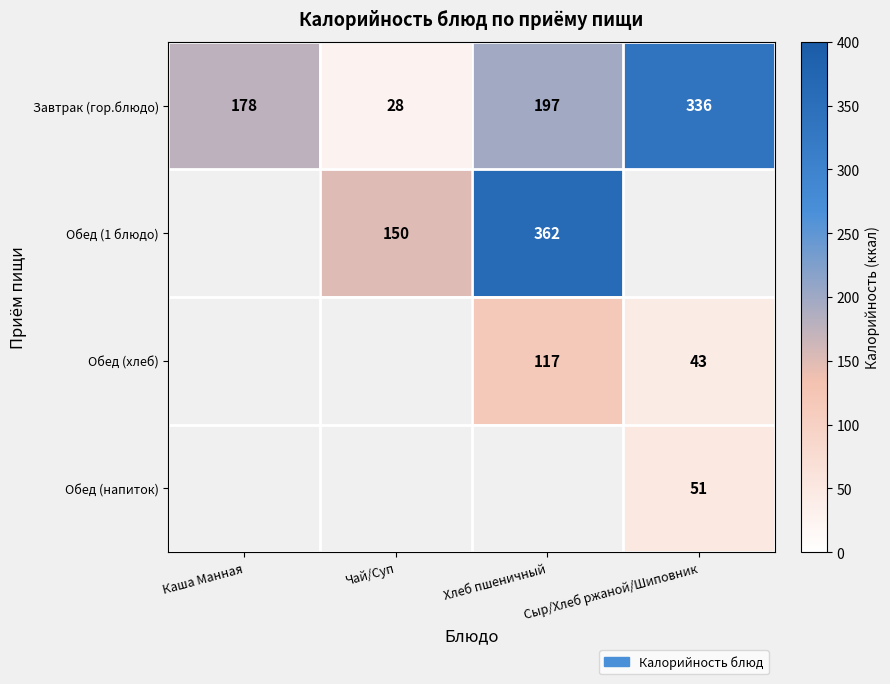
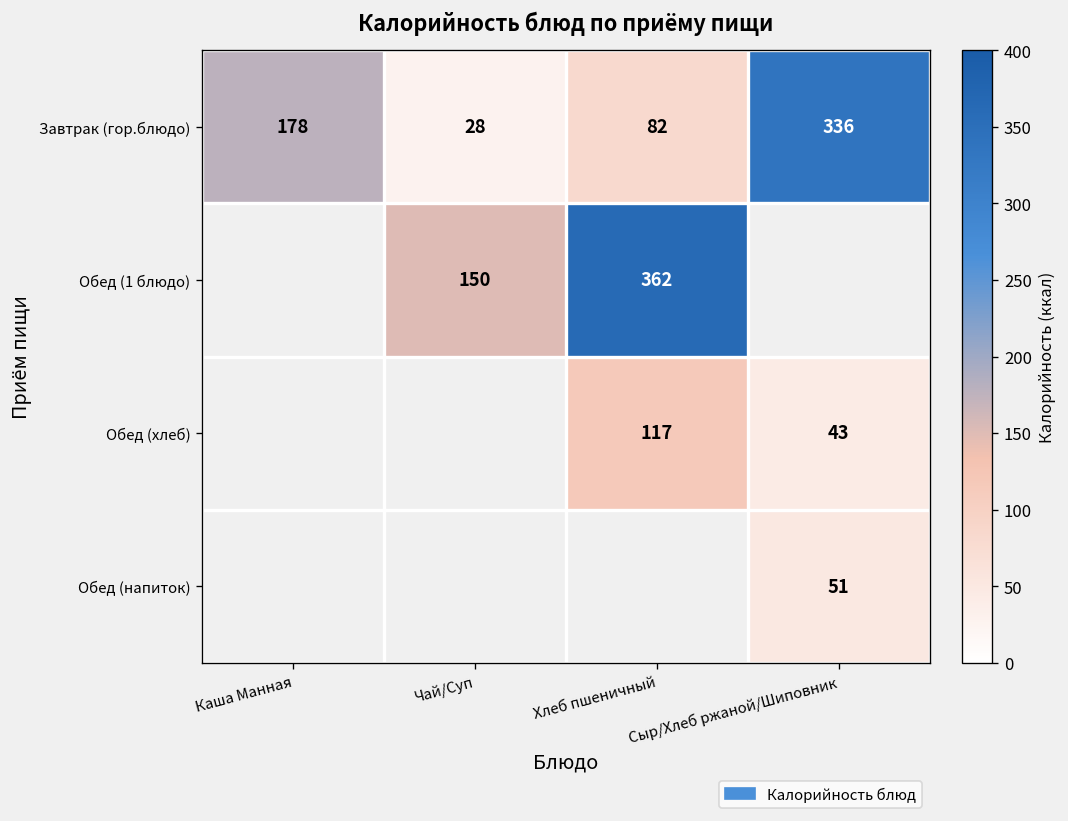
  {
    "Завтрак (гор.блюдо)": {
      "Каша Манная": 178,
      "Чай/Суп": 28,
-     "Хлеб пшеничный": 197,
+     "Хлеб пшеничный": 82,
      "Сыр/Хлеб ржаной/Шиповник": 336
    },
    "Обед (1 блюдо)": {
      "Чай/Суп": 150,
      "Хлеб пшеничный": 362
    },
    "Обед (хлеб)": {
      "Хлеб пшеничный": 117,
      "Сыр/Хлеб ржаной/Шиповник": 43
    },
    "Обед (напиток)": {
      "Сыр/Хлеб ржаной/Шиповник": 51
    }
  }
